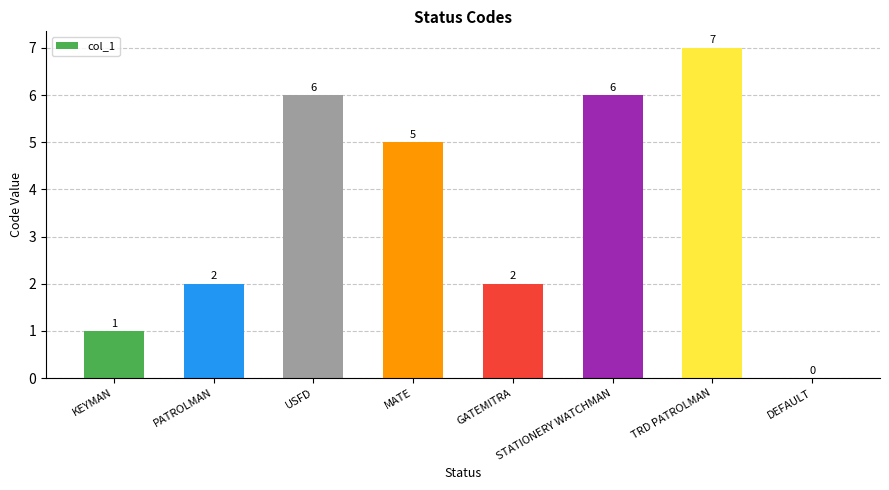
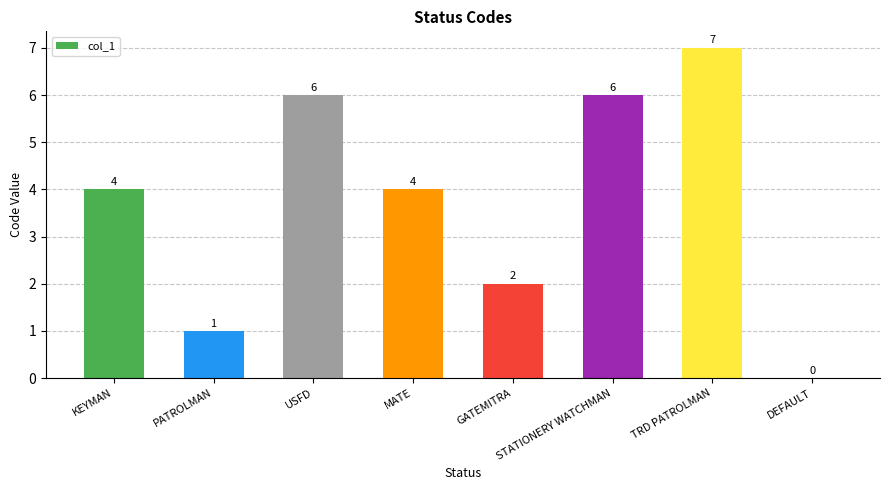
  {
-   "KEYMAN": 1,
-   "PATROLMAN": 2,
+   "KEYMAN": 4,
+   "PATROLMAN": 1,
    "USFD": 6,
-   "MATE": 5,
+   "MATE": 4,
    "GATEMITRA": 2,
    "STATIONERY WATCHMAN": 6,
    "TRD PATROLMAN": 7,
    "DEFAULT": 0
  }
